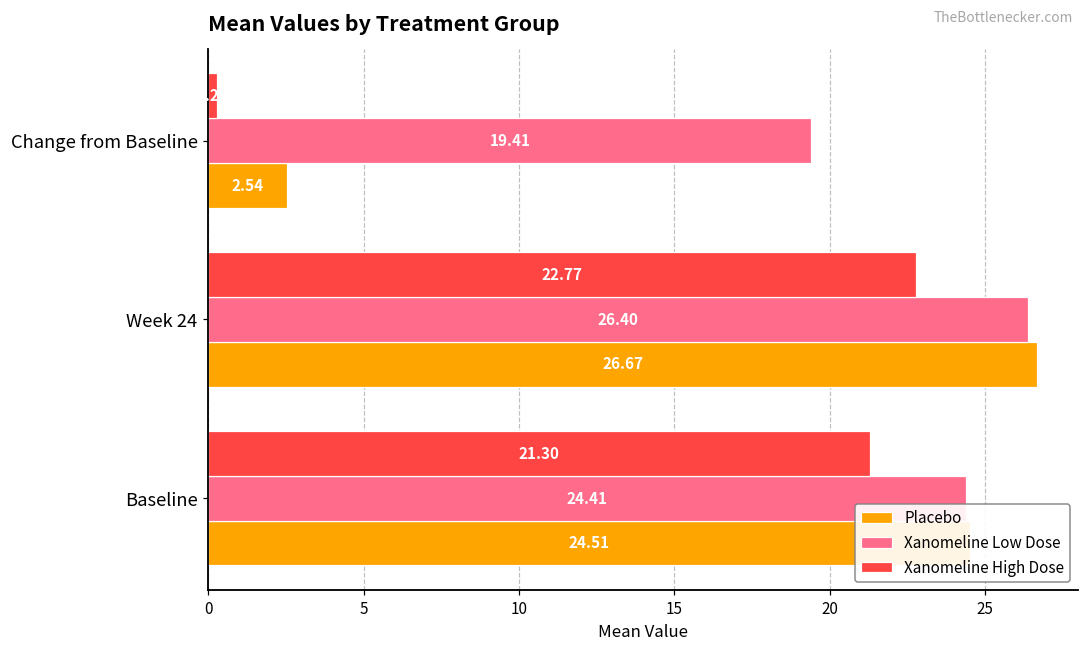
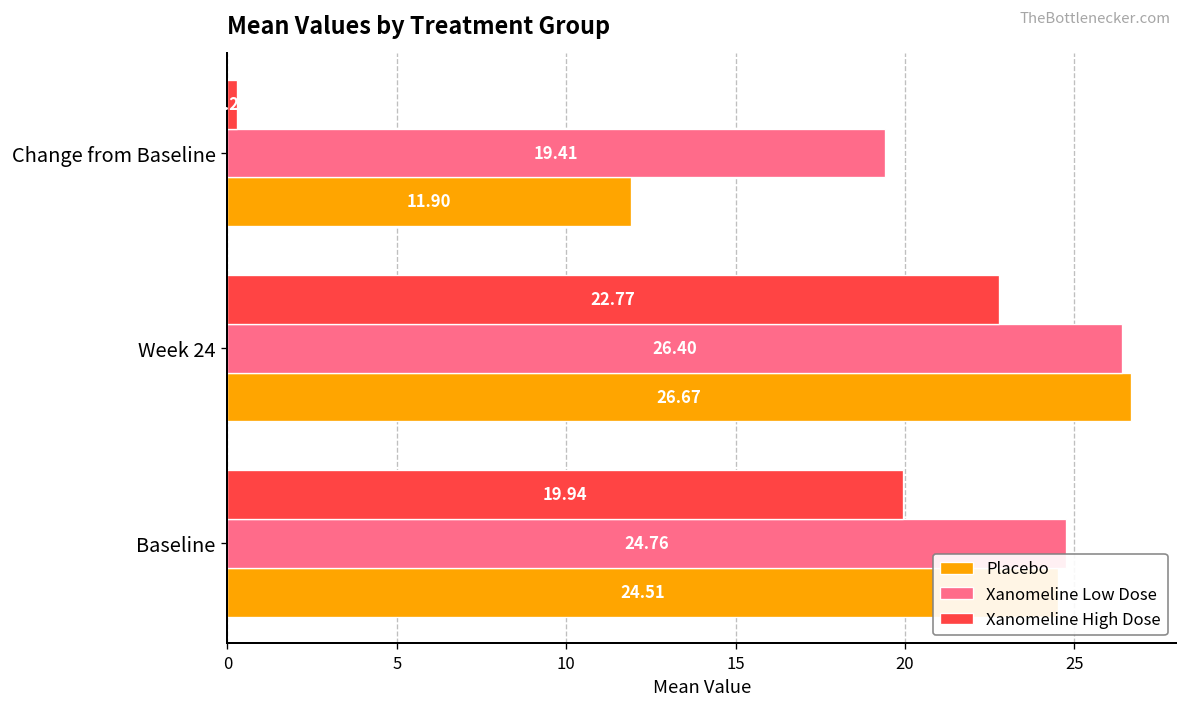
  {
    "Placebo": {
-     "Change from Baseline": 2.54,
+     "Change from Baseline": 11.90,
      "Week 24": 26.67
    },
    "Xanomeline Low Dose": {
      "Change from Baseline": 19.41,
      "Week 24": 26.40,
-     "Baseline": 24.41
+     "Baseline": 24.76
    },
    "Xanomeline High Dose": {
      "Week 24": 22.77,
-     "Baseline": 21.30
+     "Baseline": 19.94
    }
  }
